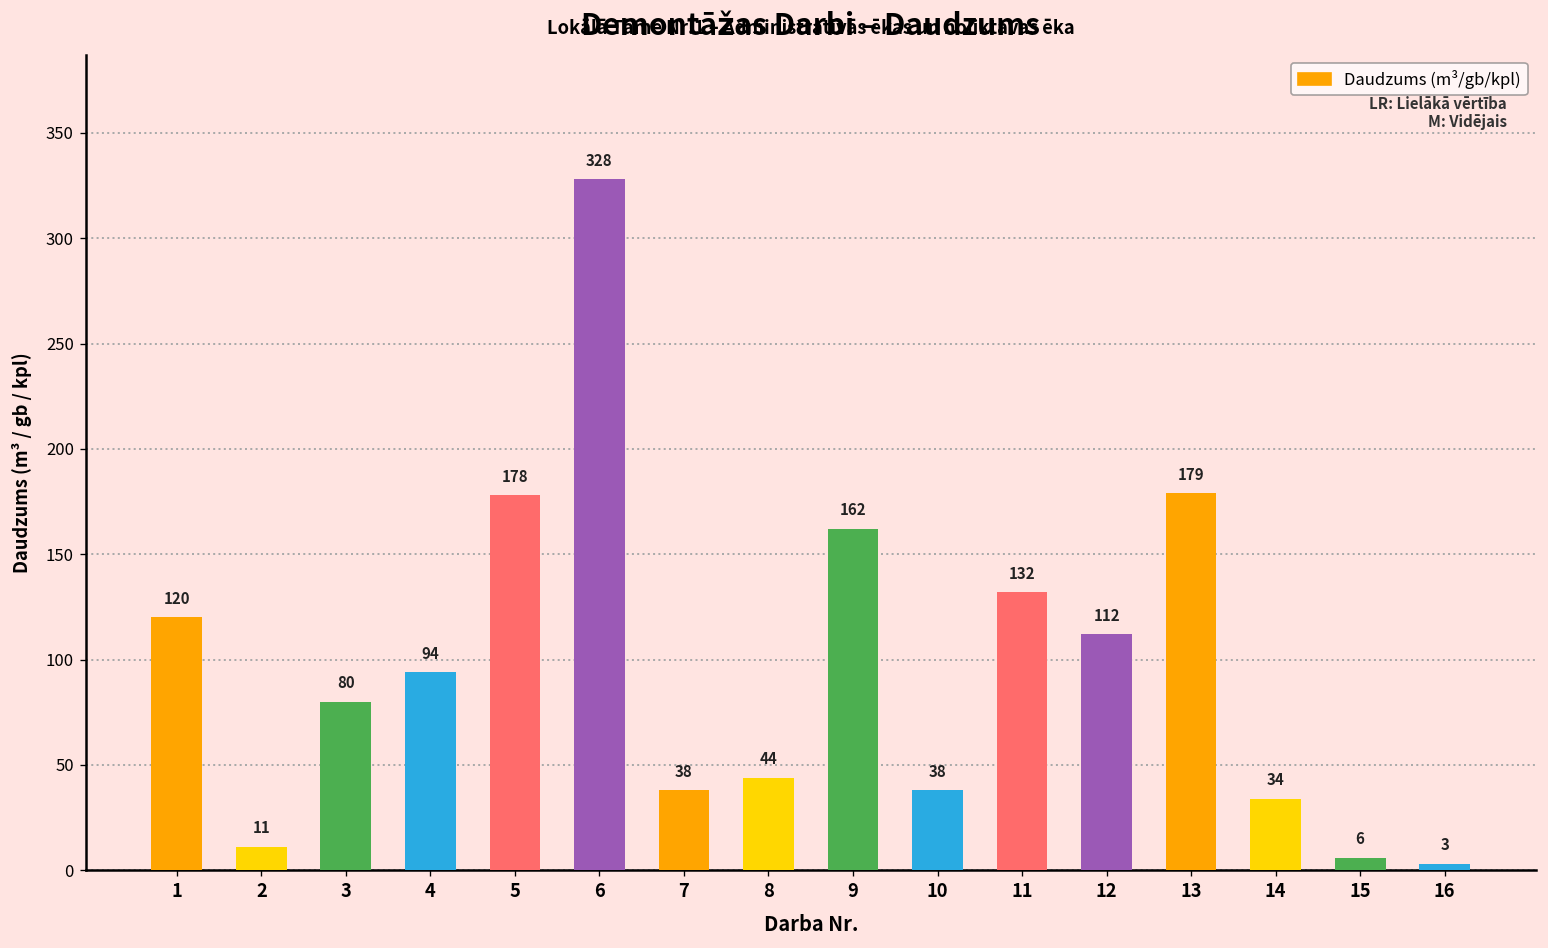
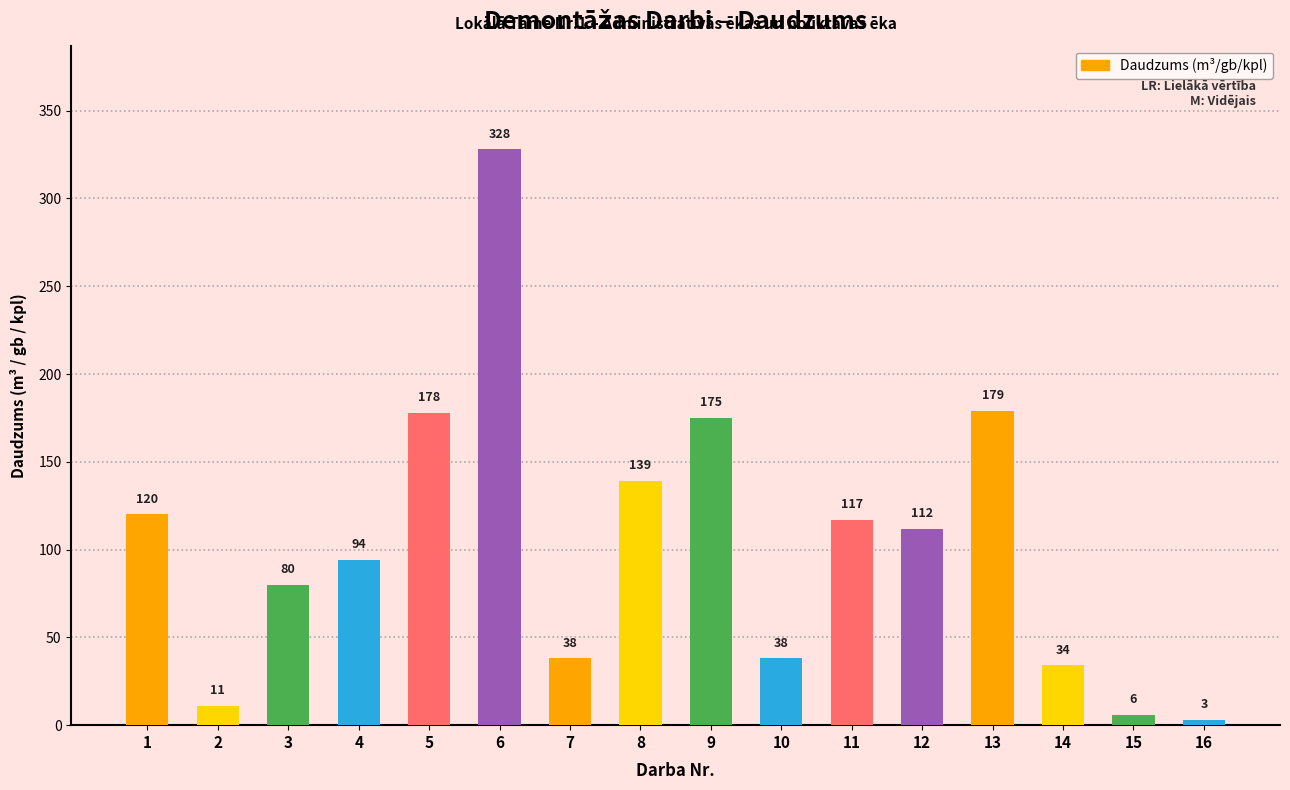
  {
    "1": 120,
    "2": 11,
    "3": 80,
    "4": 94,
    "5": 178,
    "6": 328,
    "7": 38,
-   "8": 44,
-   "9": 162,
+   "8": 139,
+   "9": 175,
    "10": 38,
-   "11": 132,
+   "11": 117,
    "12": 112,
    "13": 179,
    "14": 34,
    "15": 6,
    "16": 3
  }
